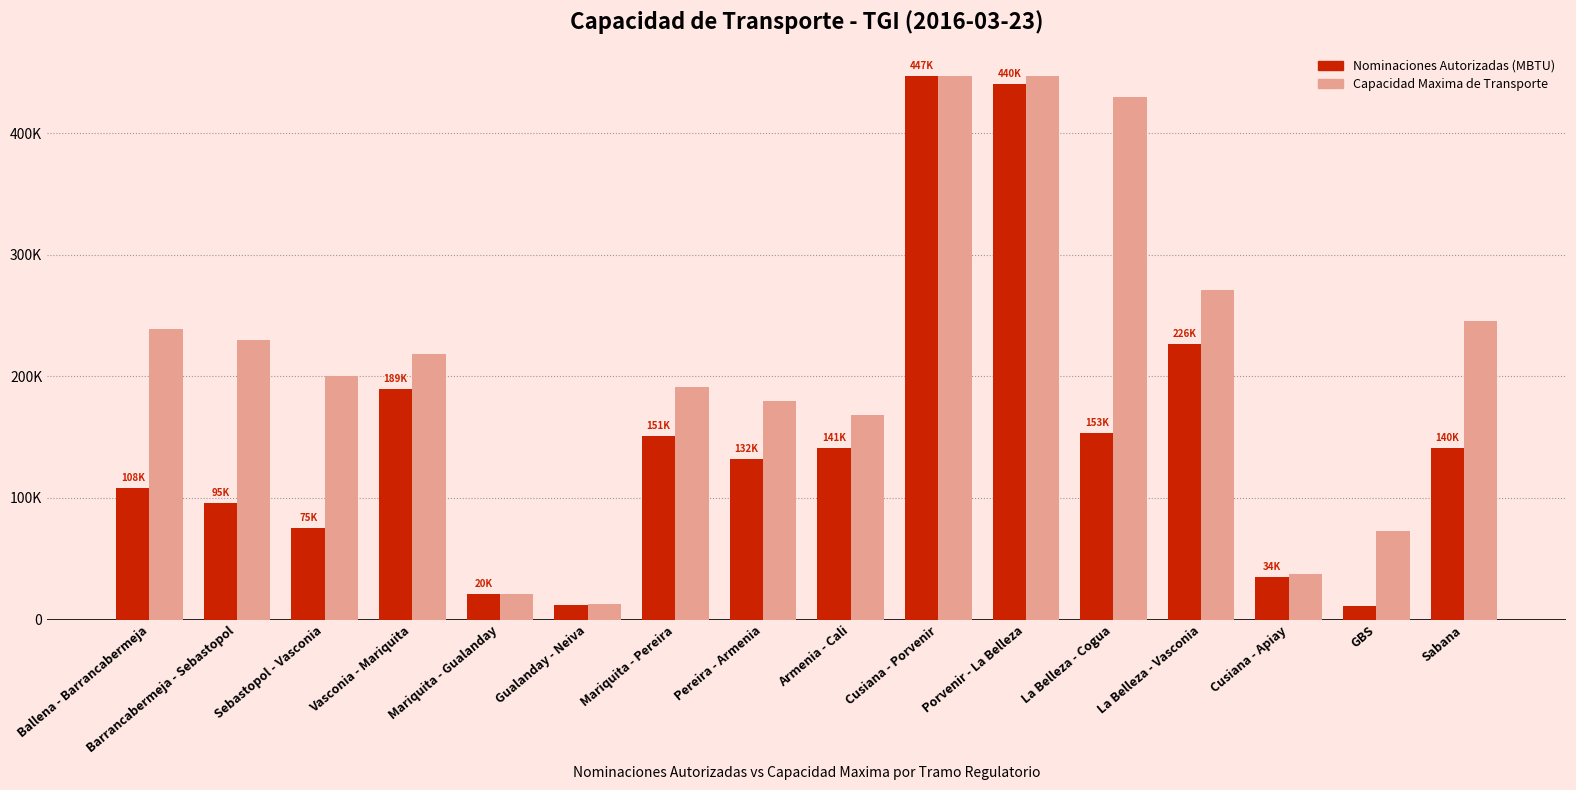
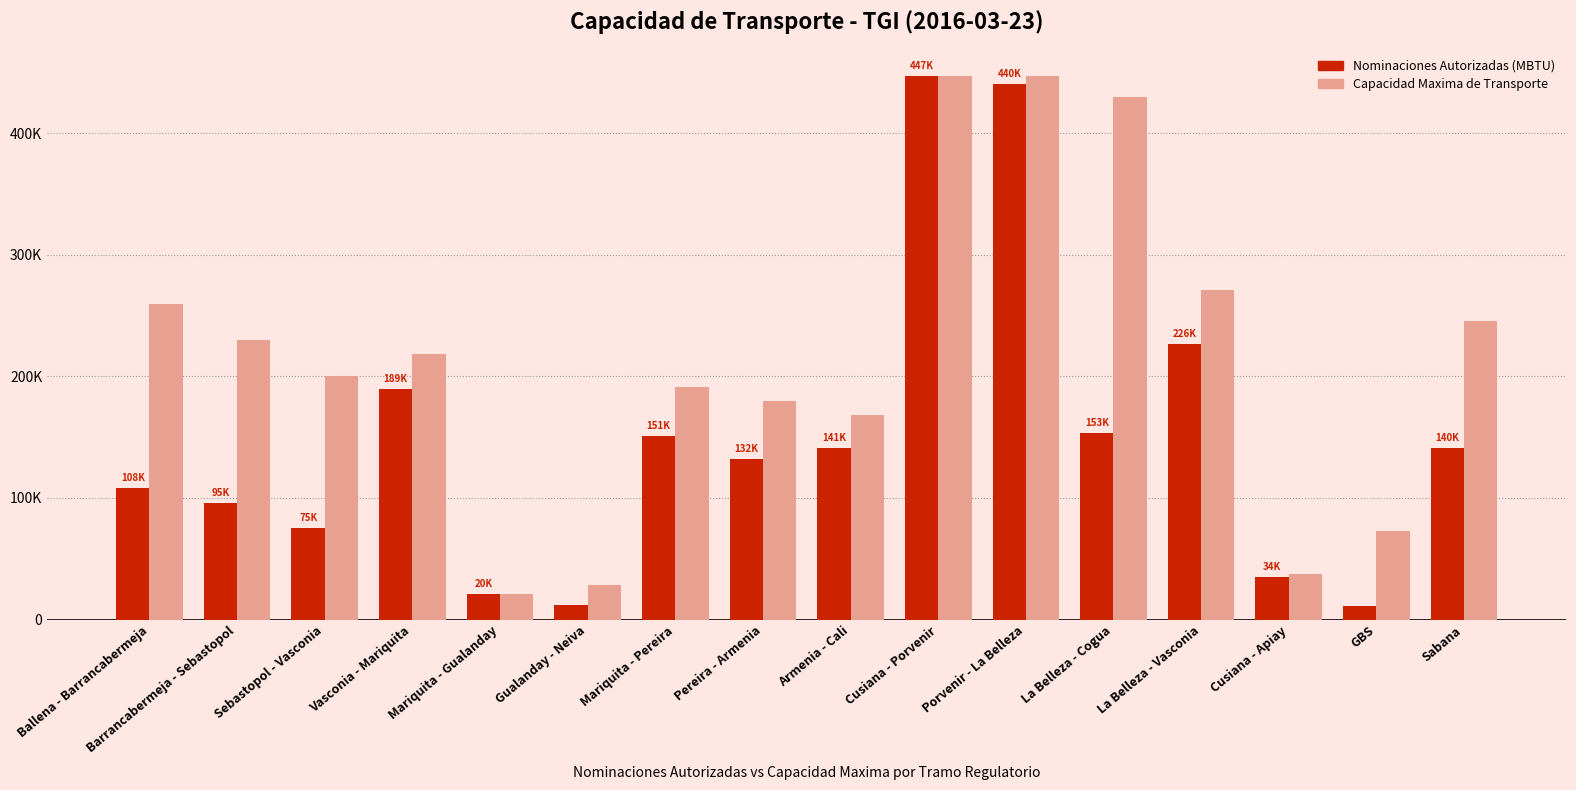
  {
    "Nominaciones Autorizadas (MBTU)": {
      "Ballena - Barrancabermeja": "108K",
      "Sebastopol - Vasconia": "75K",
      "Vasconia - Mariquita": "189K",
      "Mariquita - Pereira": "151K",
      "Pereira - Armenia": "132K",
      "Armenia - Cali": "141K"
    },
    "Capacidad Maxima de Transporte": {
-     "Ballena - Barrancabermeja": "239000",
+     "Ballena - Barrancabermeja": "259000",
      "Barrancabermeja - Sebastopol": "230000",
      "Sebastopol - Vasconia": "201000",
      "Vasconia - Mariquita": "219000",
      "Mariquita - Gualanday": "21000",
-     "Gualanday - Neiva": "13000",
+     "Gualanday - Neiva": "29000",
      "Mariquita - Pereira": "191000",
      "Pereira - Armenia": "180000",
      "Armenia - Cali": "169000",
      "Cusiana - Porvenir": "448000",
      "Porvenir - La Belleza": "448000",
      "La Belleza - Cogua": "430000",
      "La Belleza - Vasconia": "271000",
      "Cusiana - Apiay": "38000",
      "GBS": "73000",
      "Sabana": "245000"
    }
  }
